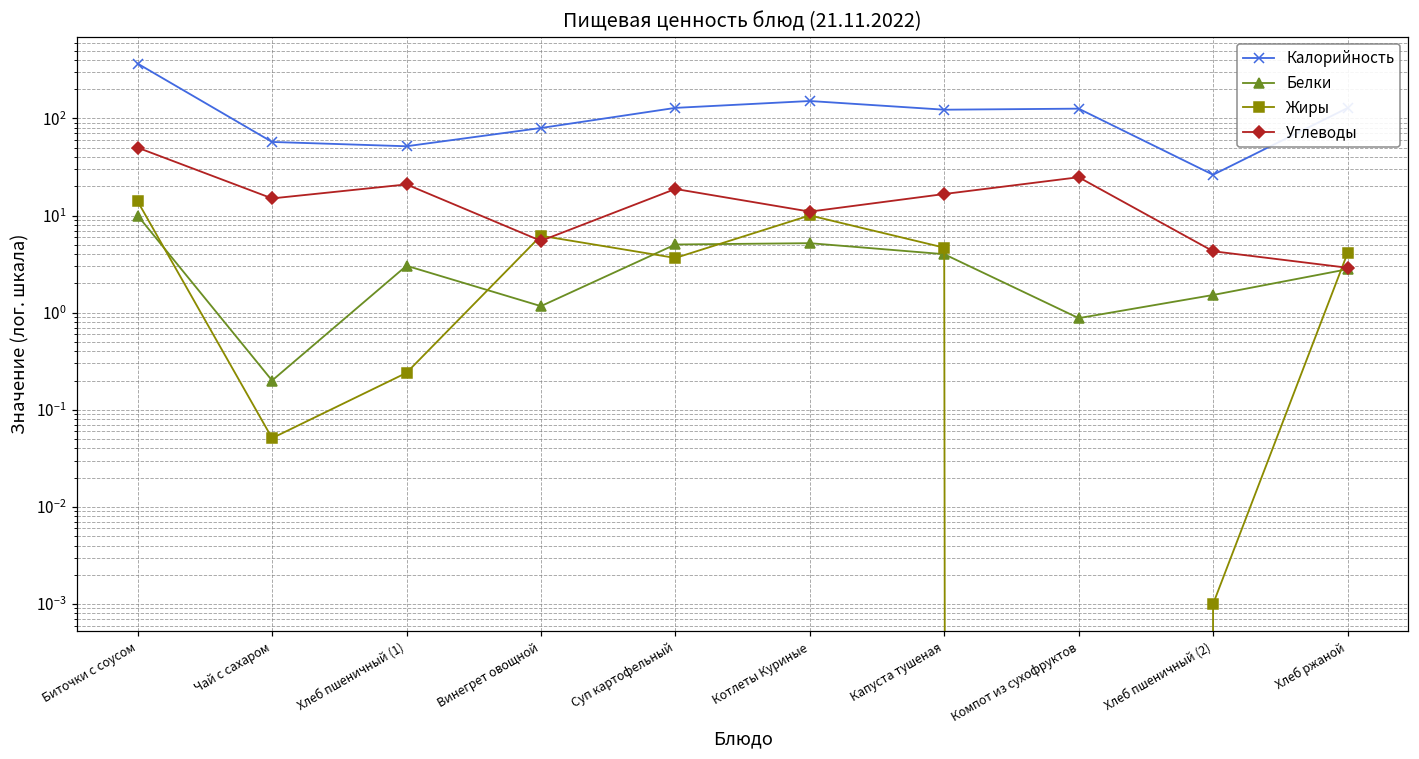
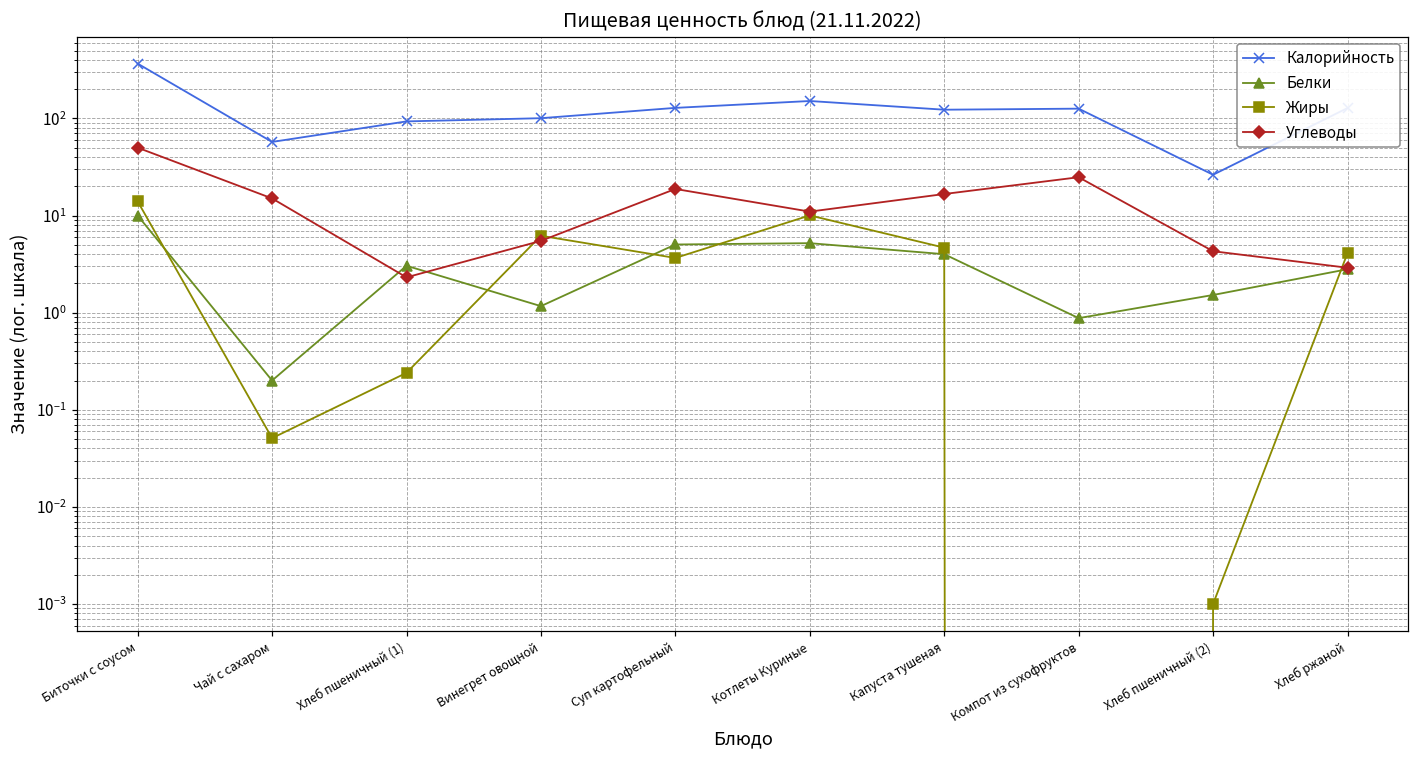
  {
    "Калорийность": {
      "Биточки с соусом": 370,
      "Чай с сахаром": 60,
-     "Хлеб пшеничный (1)": 50,
-     "Винегрет овощной": 80,
+     "Хлеб пшеничный (1)": 90,
+     "Винегрет овощной": 100,
      "Суп картофельный": 130,
      "Котлеты Куриные": 150,
      "Капуста тушеная": 120,
      "Компот из сухофруктов": 130,
      "Хлеб пшеничный (2)": 26
    },
    "Углеводы": {
      "Биточки с соусом": 50,
      "Чай с сахаром": 15,
-     "Хлеб пшеничный (1)": 21,
+     "Хлеб пшеничный (1)": 2.3,
      "Винегрет овощной": 5,
      "Суп картофельный": 19,
      "Котлеты Куриные": 11,
      "Капуста тушеная": 17,
      "Компот из сухофруктов": 25,
      "Хлеб пшеничный (2)": 4
    }
  }
